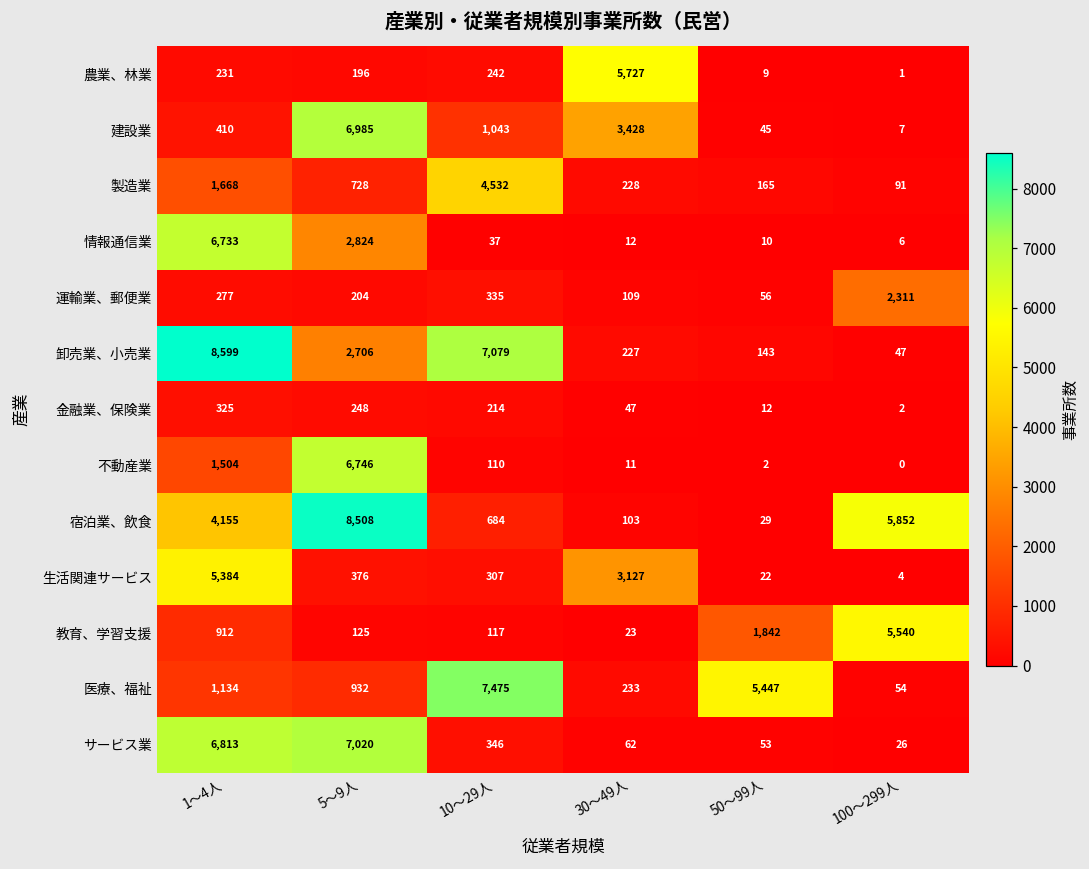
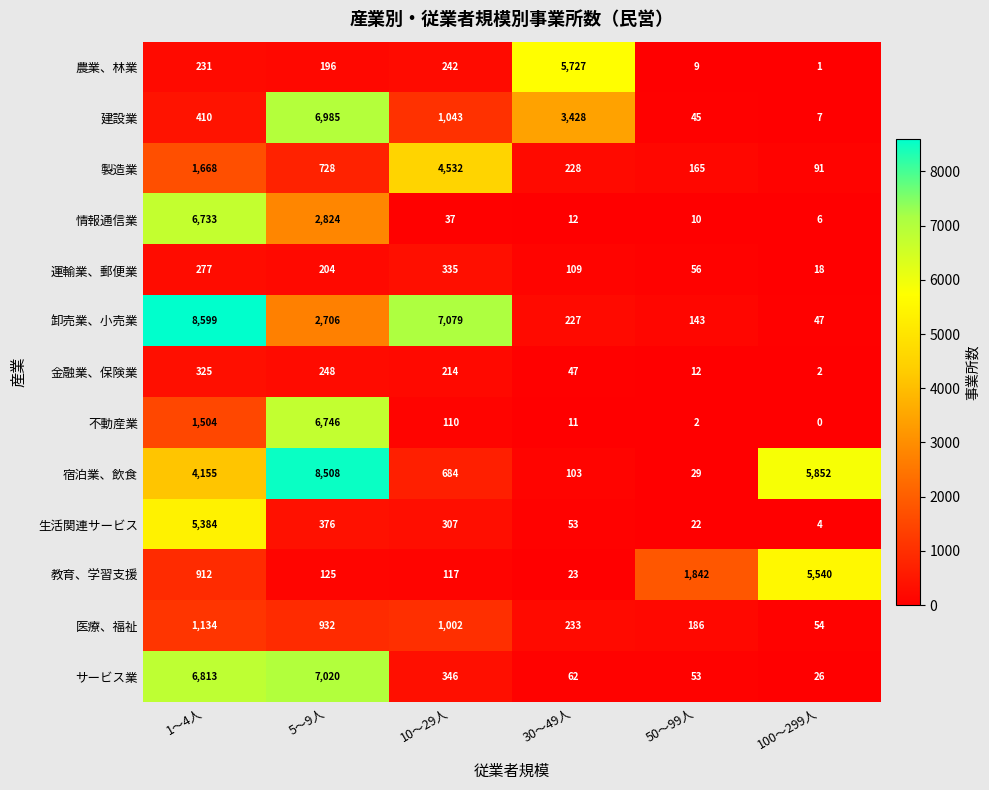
  {
    "農業、林業": {
      "1～4人": "231",
      "5～9人": "196",
      "10～29人": "242",
      "30～49人": "5,727",
      "50～99人": "9",
      "100～299人": "1"
    },
    "建設業": {
      "1～4人": "410",
      "5～9人": "6,985",
      "10～29人": "1,043",
      "30～49人": "3,428",
      "50～99人": "45",
      "100～299人": "7"
    },
    "製造業": {
      "1～4人": "1,668",
      "5～9人": "728",
      "10～29人": "4,532",
      "30～49人": "228",
      "50～99人": "165",
      "100～299人": "91"
    },
    "情報通信業": {
      "1～4人": "6,733",
      "5～9人": "2,824",
      "10～29人": "37",
      "30～49人": "12",
      "50～99人": "10",
      "100～299人": "6"
    },
    "運輸業、郵便業": {
      "1～4人": "277",
      "5～9人": "204",
      "10～29人": "335",
      "30～49人": "109",
      "50～99人": "56",
-     "100～299人": "2,311"
+     "100～299人": "18"
    },
    "卸売業、小売業": {
      "1～4人": "8,599",
      "5～9人": "2,706",
      "10～29人": "7,079",
      "30～49人": "227",
      "50～99人": "143",
      "100～299人": "47"
    },
    "金融業、保険業": {
      "1～4人": "325",
      "5～9人": "248",
      "10～29人": "214",
      "30～49人": "47",
      "50～99人": "12",
      "100～299人": "2"
    },
    "不動産業": {
      "1～4人": "1,504",
      "5～9人": "6,746",
      "10～29人": "110",
      "30～49人": "11",
      "50～99人": "2",
      "100～299人": "0"
    },
    "宿泊業、飲食": {
      "1～4人": "4,155",
      "5～9人": "8,508",
      "10～29人": "684",
      "30～49人": "103",
      "50～99人": "29",
      "100～299人": "5,852"
    },
    "生活関連サービス": {
      "1～4人": "5,384",
      "5～9人": "376",
      "10～29人": "307",
-     "30～49人": "3,127",
+     "30～49人": "53",
      "50～99人": "22",
      "100～299人": "4"
    },
    "教育、学習支援": {
      "1～4人": "912",
      "5～9人": "125",
      "10～29人": "117",
      "30～49人": "23",
      "50～99人": "1,842",
      "100～299人": "5,540"
    },
    "医療、福祉": {
      "1～4人": "1,134",
      "5～9人": "932",
-     "10～29人": "7,475",
+     "10～29人": "1,002",
      "30～49人": "233",
-     "50～99人": "5,447",
+     "50～99人": "186",
      "100～299人": "54"
    },
    "サービス業": {
      "1～4人": "6,813",
      "5～9人": "7,020",
      "10～29人": "346",
      "30～49人": "62",
      "50～99人": "53",
      "100～299人": "26"
    }
  }
